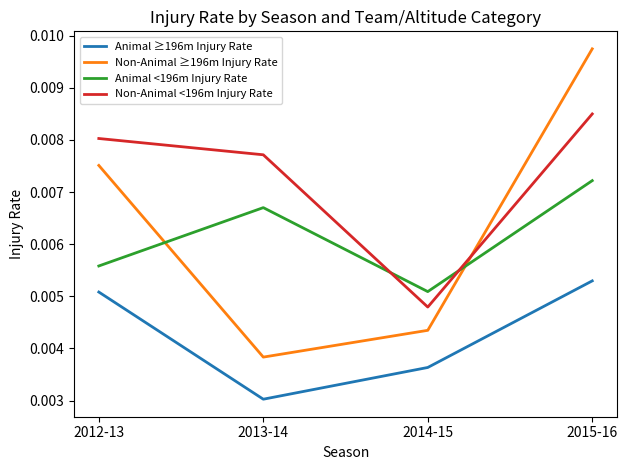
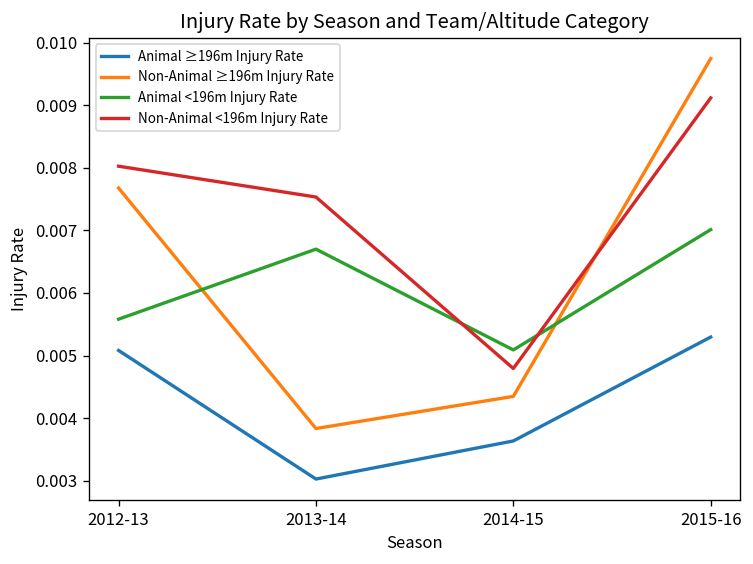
  {
    "Animal ≥196m Injury Rate": {
      "2012-13": 0.0051,
      "2013-14": 0.0030,
      "2014-15": 0.0036,
      "2015-16": 0.0053
    },
    "Non-Animal ≥196m Injury Rate": {
-     "2012-13": 0.0075,
+     "2012-13": 0.0077,
      "2013-14": 0.0038,
      "2014-15": 0.0043,
      "2015-16": 0.0097
    },
    "Animal <196m Injury Rate": {
      "2012-13": 0.0056,
      "2013-14": 0.0067,
      "2014-15": 0.0051,
-     "2015-16": 0.0072
+     "2015-16": 0.0070
    },
    "Non-Animal <196m Injury Rate": {
      "2012-13": 0.0080,
-     "2013-14": 0.0077,
+     "2013-14": 0.0075,
      "2014-15": 0.0048,
-     "2015-16": 0.0085
+     "2015-16": 0.0091
    }
  }
